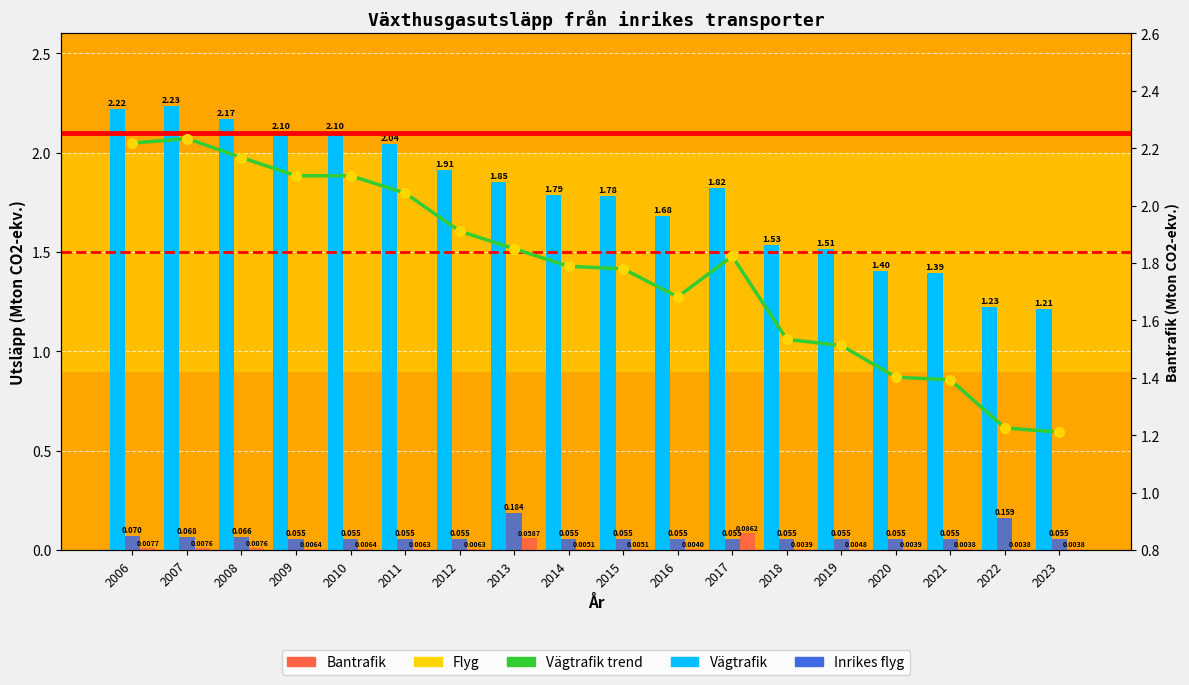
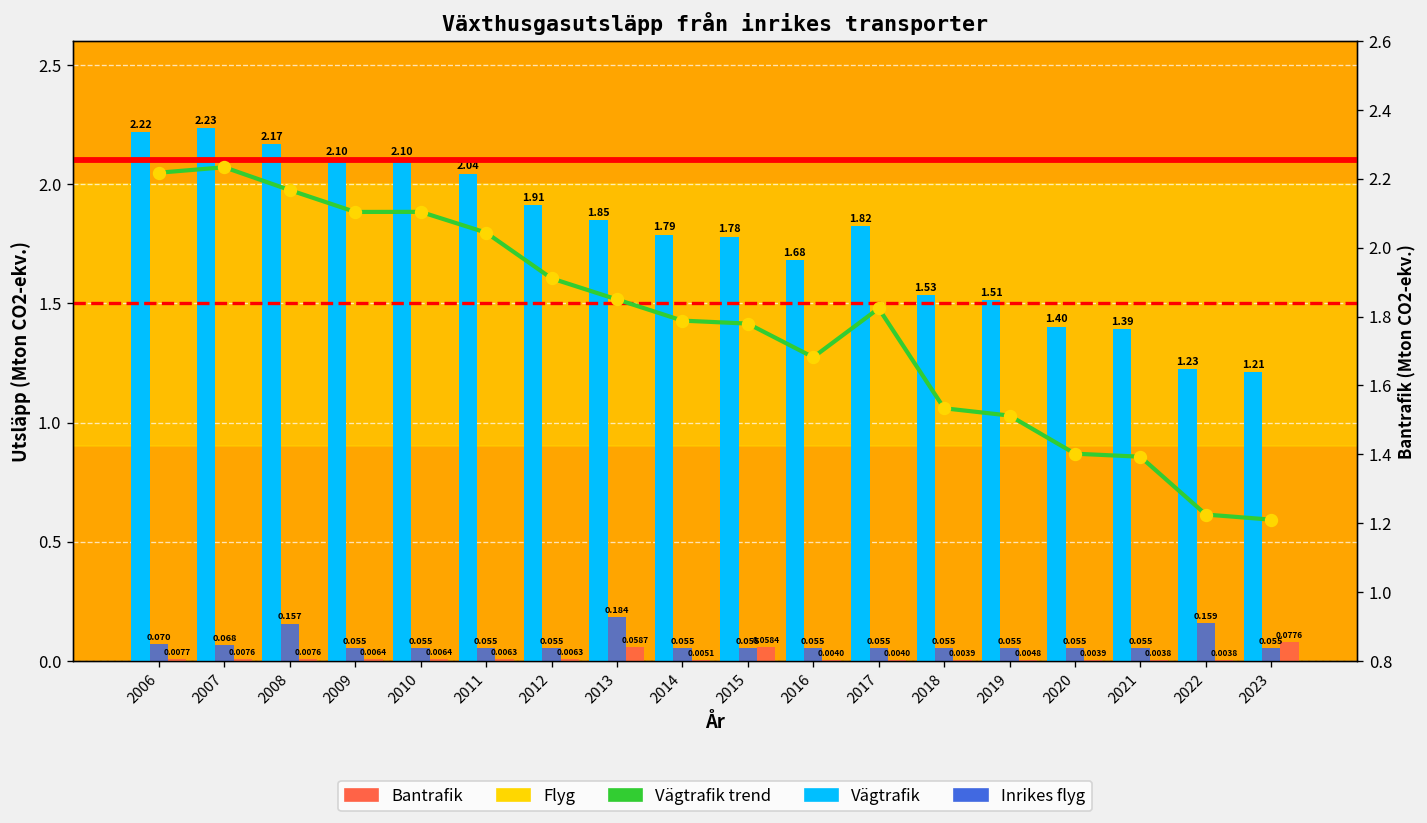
  {
    "Vägtrafik": {
      "2006": 2.22,
      "2007": 2.23,
      "2008": 2.17,
      "2009": 2.10,
      "2010": 2.10,
      "2011": 2.04,
      "2012": 1.91,
      "2013": 1.85,
      "2014": 1.79,
      "2015": 1.78,
      "2016": 1.68,
      "2017": 1.82,
      "2018": 1.53,
      "2019": 1.51,
      "2020": 1.40,
      "2021": 1.39,
      "2022": 1.23,
      "2023": 1.21
    },
    "Inrikes flyg": {
      "2006": 0.070,
      "2007": 0.068,
-     "2008": 0.066,
+     "2008": 0.157,
      "2009": 0.055,
      "2010": 0.055,
      "2011": 0.055,
      "2012": 0.055,
      "2013": 0.184,
      "2014": 0.055,
      "2016": 0.055,
      "2017": 0.055,
      "2018": 0.055,
      "2019": 0.055,
      "2020": 0.055,
      "2021": 0.055,
      "2022": 0.159
    },
    "Bantrafik": {
      "2006": 0.0077,
      "2007": 0.0076,
      "2008": 0.0076,
      "2009": 0.0064,
      "2010": 0.0064,
      "2011": 0.0063,
      "2012": 0.0063,
      "2013": 0.0587,
      "2014": 0.0051,
-     "2015": 0.0051,
+     "2015": 0.0584,
      "2016": 0.0040,
-     "2017": 0.0862,
+     "2017": 0.0040,
      "2018": 0.0039,
      "2019": 0.0048,
      "2020": 0.0039,
      "2021": 0.0038,
      "2022": 0.0038,
-     "2023": 0.0038
+     "2023": 0.0776
    }
  }
